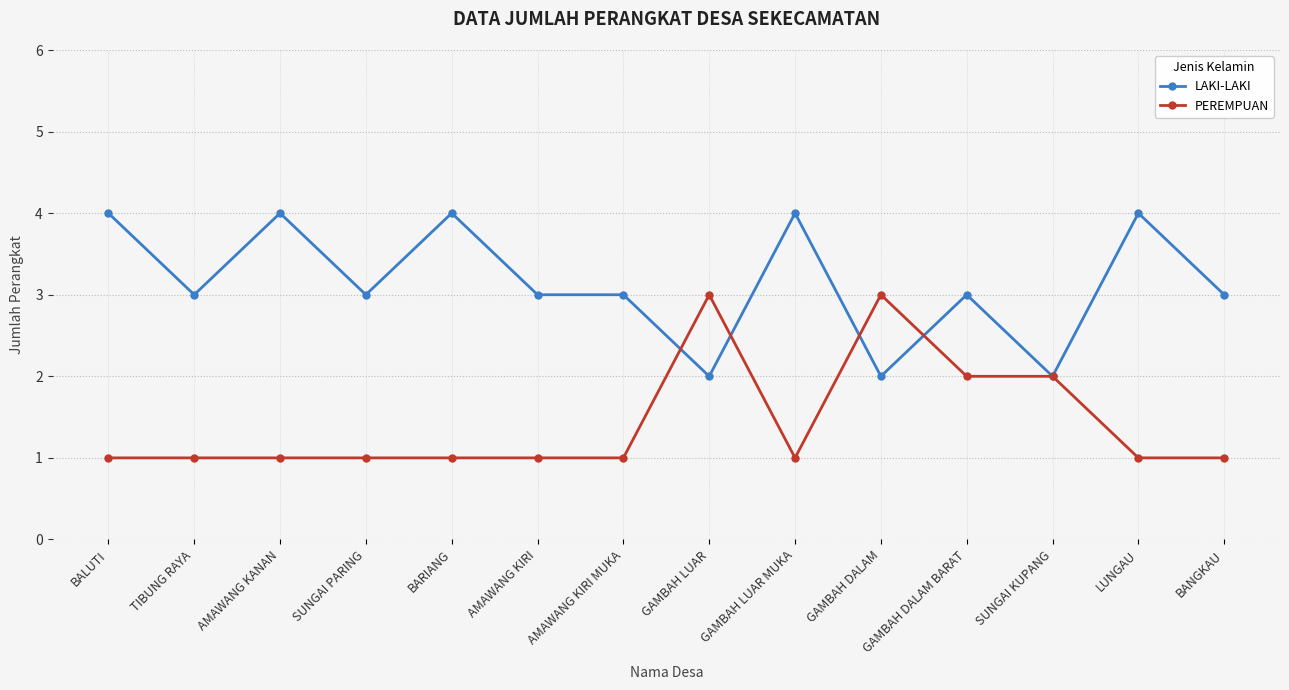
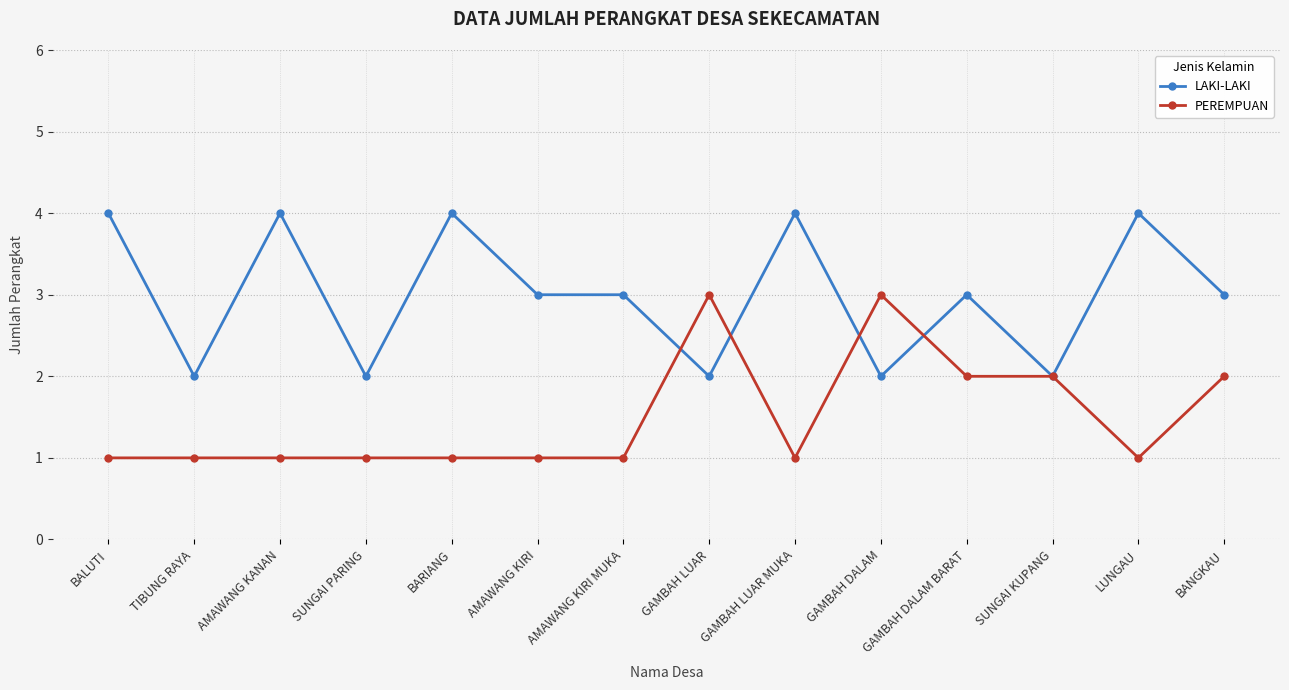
  {
    "LAKI-LAKI": {
      "BALUTI": 4,
-     "TIBUNG RAYA": 3,
+     "TIBUNG RAYA": 2,
      "AMAWANG KANAN": 4,
-     "SUNGAI PARING": 3,
+     "SUNGAI PARING": 2,
      "BARIANG": 4,
      "AMAWANG KIRI": 3,
      "AMAWANG KIRI MUKA": 3,
      "GAMBAH LUAR": 2,
      "GAMBAH LUAR MUKA": 4,
      "GAMBAH DALAM": 2,
      "GAMBAH DALAM BARAT": 3,
      "LUNGAU": 4,
      "BANGKAU": 3
    },
    "PEREMPUAN": {
      "BALUTI": 1,
      "TIBUNG RAYA": 1,
      "AMAWANG KANAN": 1,
      "SUNGAI PARING": 1,
      "BARIANG": 1,
      "AMAWANG KIRI": 1,
      "AMAWANG KIRI MUKA": 1,
      "GAMBAH LUAR": 3,
      "GAMBAH LUAR MUKA": 1,
      "GAMBAH DALAM": 3,
      "GAMBAH DALAM BARAT": 2,
      "LUNGAU": 1,
-     "BANGKAU": 1
+     "BANGKAU": 2
    }
  }
